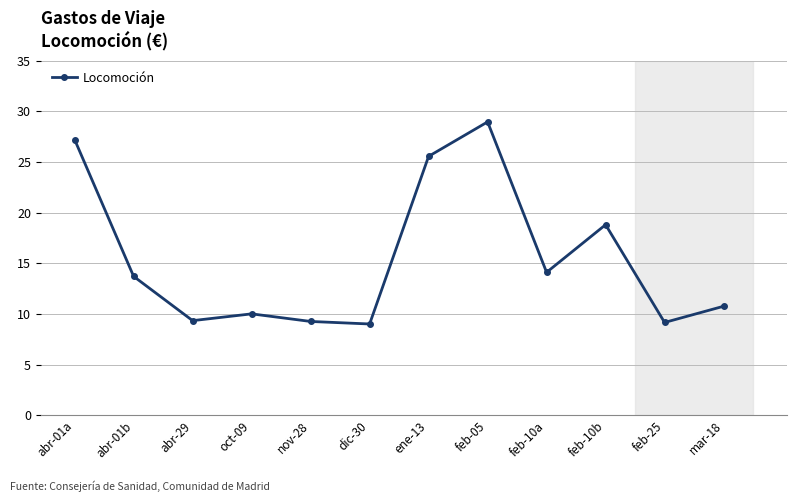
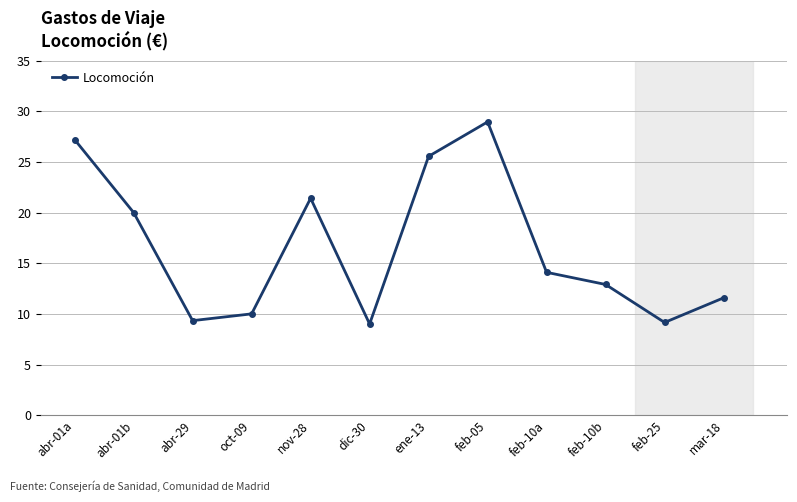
  {
    "abr-01a": 27.2,
-   "abr-01b": 13.7,
+   "abr-01b": 20.0,
    "abr-29": 9.3,
    "oct-09": 10.0,
-   "nov-28": 9.3,
+   "nov-28": 21.4,
    "dic-30": 9.0,
    "ene-13": 25.6,
    "feb-05": 29.0,
    "feb-10a": 14.1,
-   "feb-10b": 18.8,
+   "feb-10b": 12.9,
    "feb-25": 9.2,
-   "mar-18": 10.8
+   "mar-18": 11.6
  }
